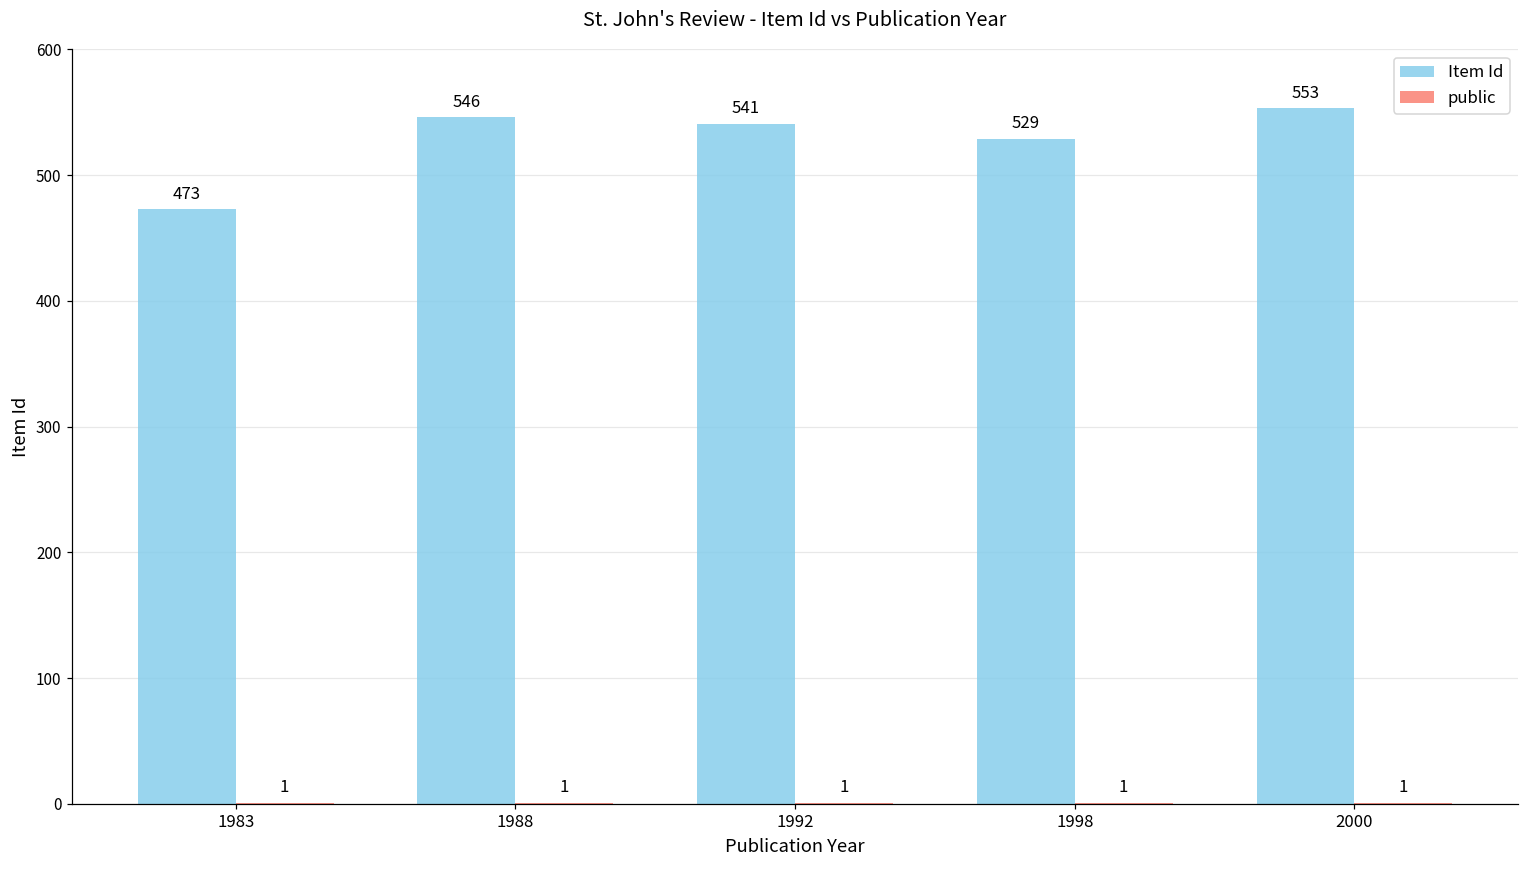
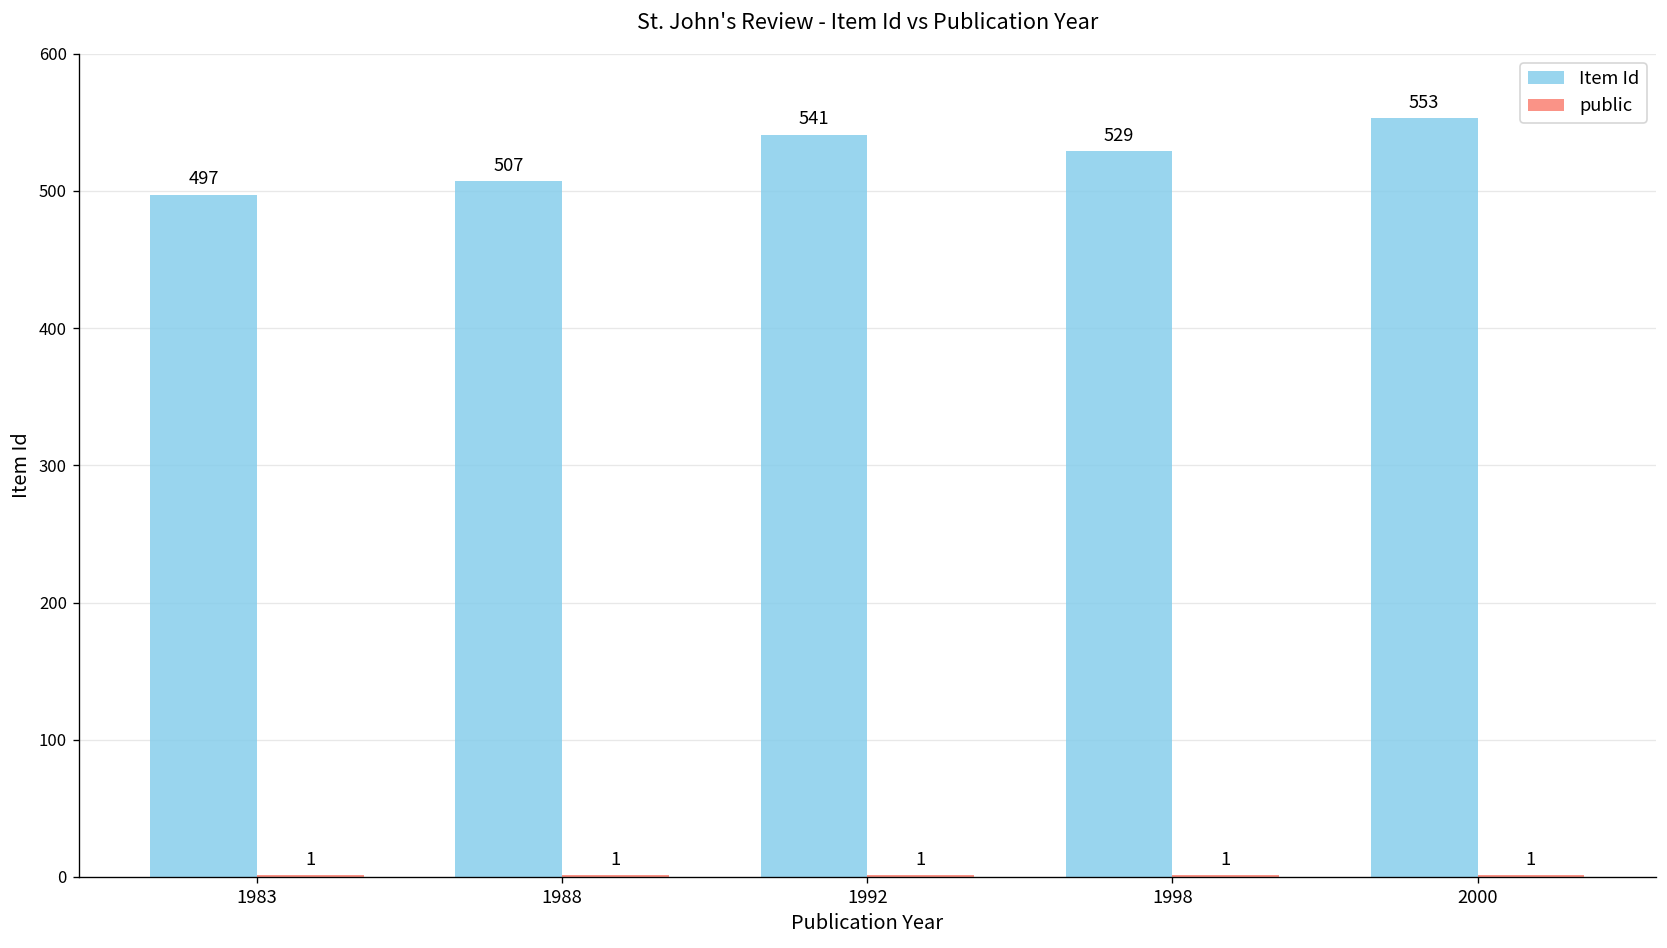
  {
    "Item Id": {
-     "1983": 473,
-     "1988": 546,
+     "1983": 497,
+     "1988": 507,
      "1992": 541,
      "1998": 529,
      "2000": 553
    },
    "public": {
      "1983": 1,
      "1988": 1,
      "1992": 1,
      "1998": 1,
      "2000": 1
    }
  }
